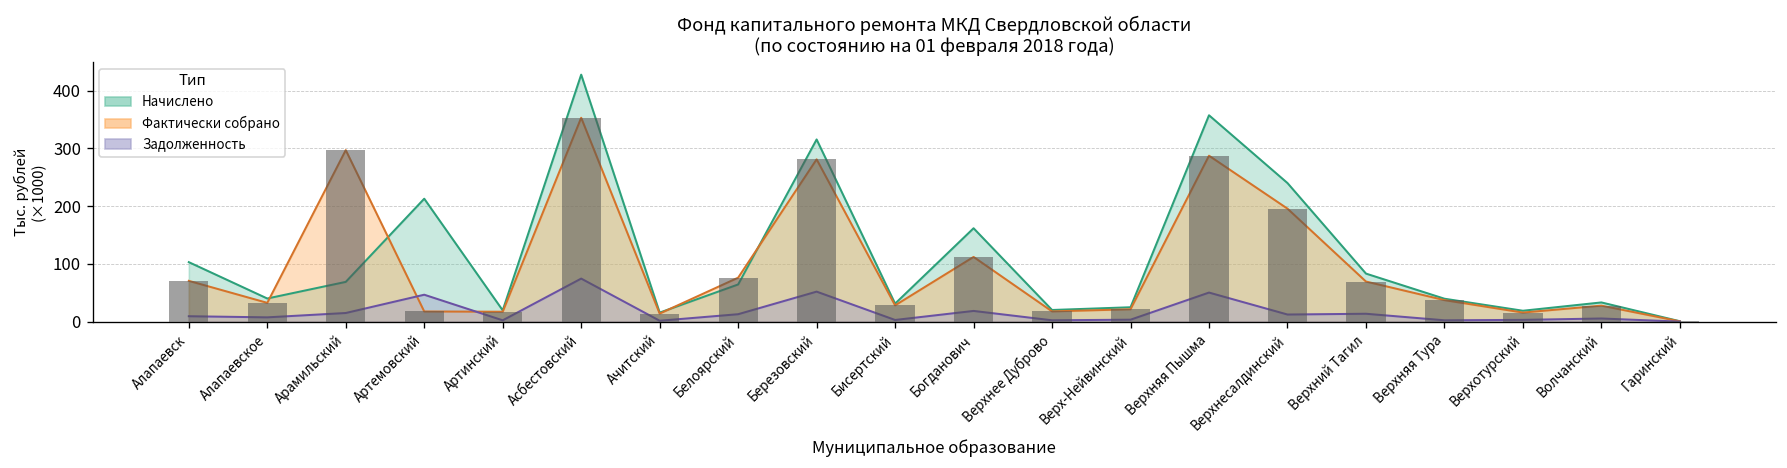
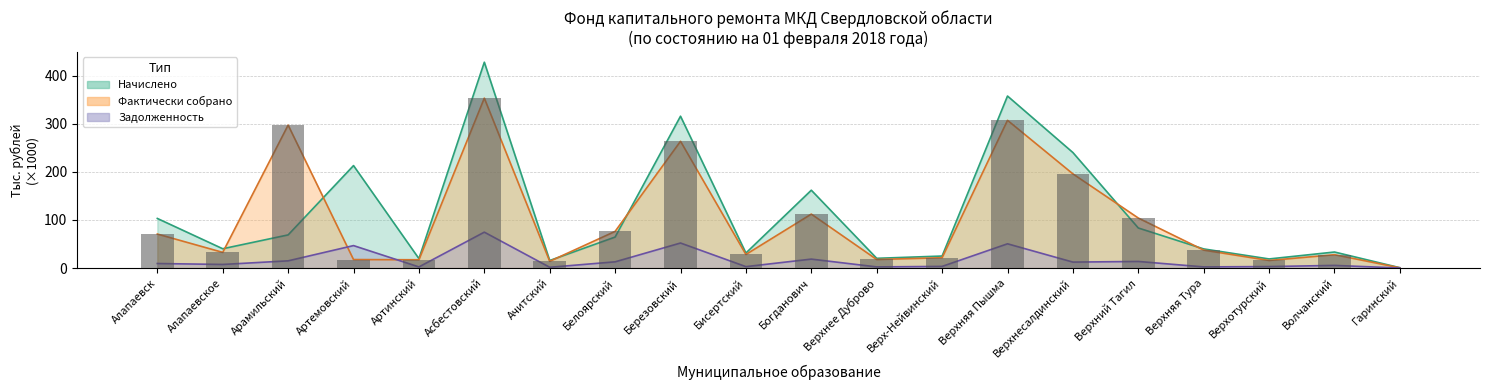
  {
    "Фактически собрано": {
      "Алапаевск": 70,
      "Алапаевское": 30,
      "Арамильский": 300,
      "Артемовский": 20,
      "Артинский": 20,
      "Асбестовский": 350,
      "Ачитский": 10,
      "Белоярский": 80,
-     "Березовский": 280,
+     "Березовский": 260,
      "Бисертский": 30,
      "Богданович": 110,
      "Верхнее Дуброво": 20,
      "Верх-Нейвинский": 20,
-     "Верхняя Пышма": 290,
+     "Верхняя Пышма": 310,
      "Верхнесалдинский": 200,
-     "Верхний Тагил": 70,
+     "Верхний Тагил": 100,
      "Верхняя Тура": 40,
      "Верхотурский": 20,
      "Волчанский": 30
    }
  }
